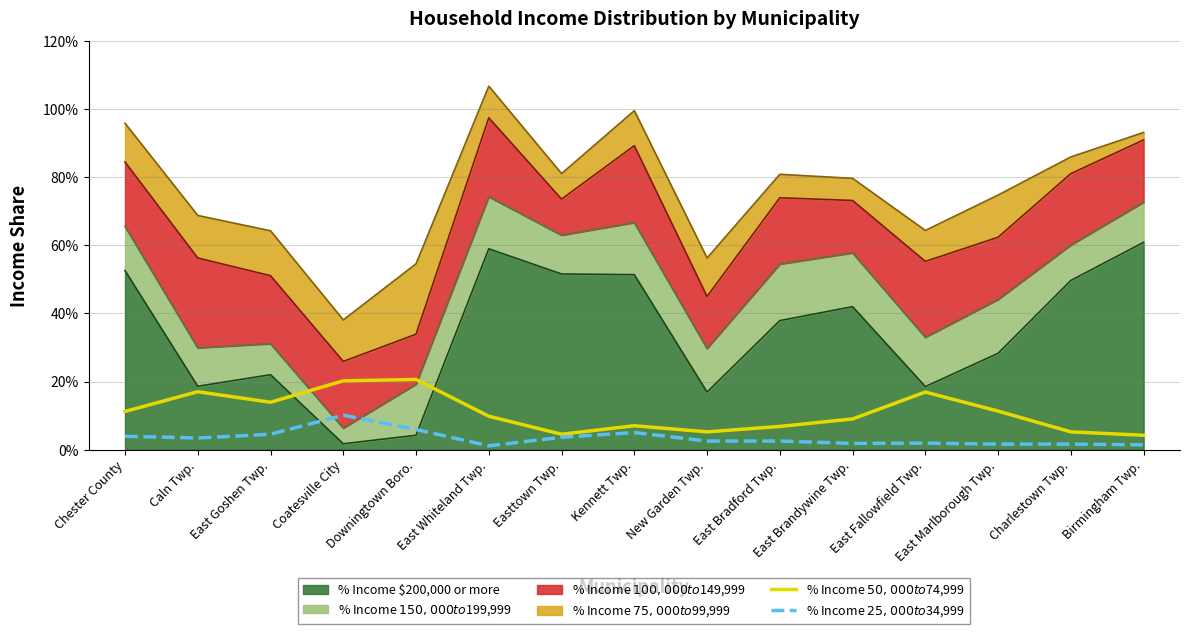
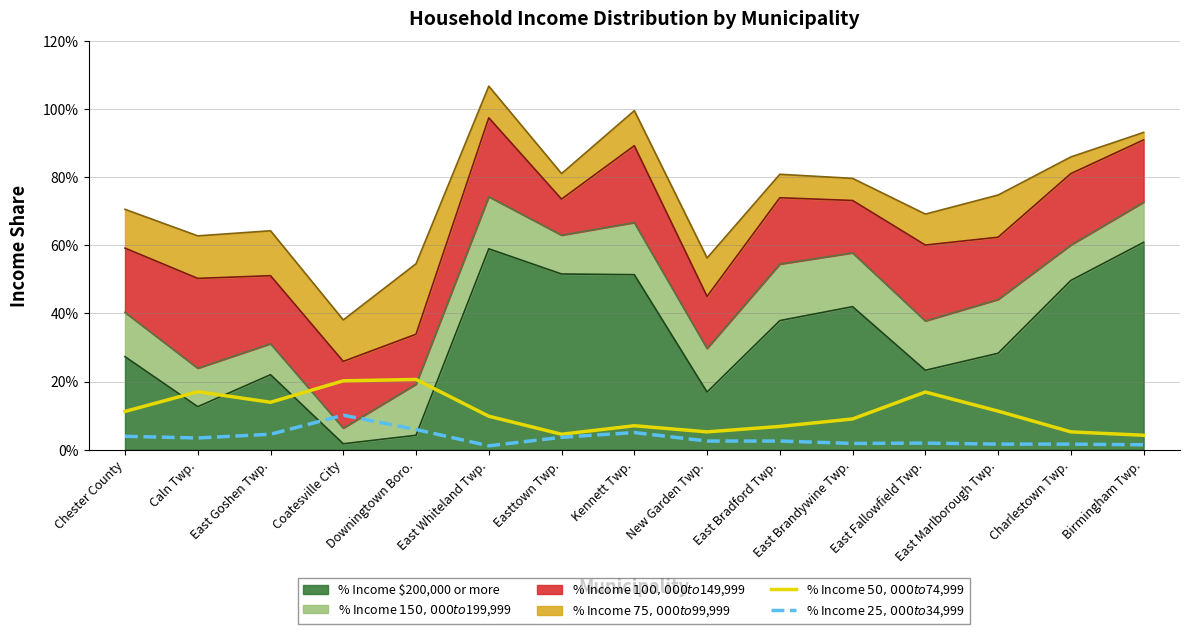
  {
    "% Income $200,000 or more": {
-     "Chester County": "53%",
-     "Caln Twp.": "19%",
+     "Chester County": "27%",
+     "Caln Twp.": "13%",
      "East Goshen Twp.": "22%",
      "Coatesville City": "2%",
      "Downingtown Boro.": "4%",
      "East Whiteland Twp.": "59%",
      "Easttown Twp.": "52%",
      "Kennett Twp.": "51%",
      "New Garden Twp.": "17%",
      "East Bradford Twp.": "38%",
      "East Brandywine Twp.": "42%",
-     "East Fallowfield Twp.": "19%",
+     "East Fallowfield Twp.": "23%",
      "East Marlborough Twp.": "28%",
      "Charlestown Twp.": "50%",
      "Birmingham Twp.": "61%"
    }
  }
